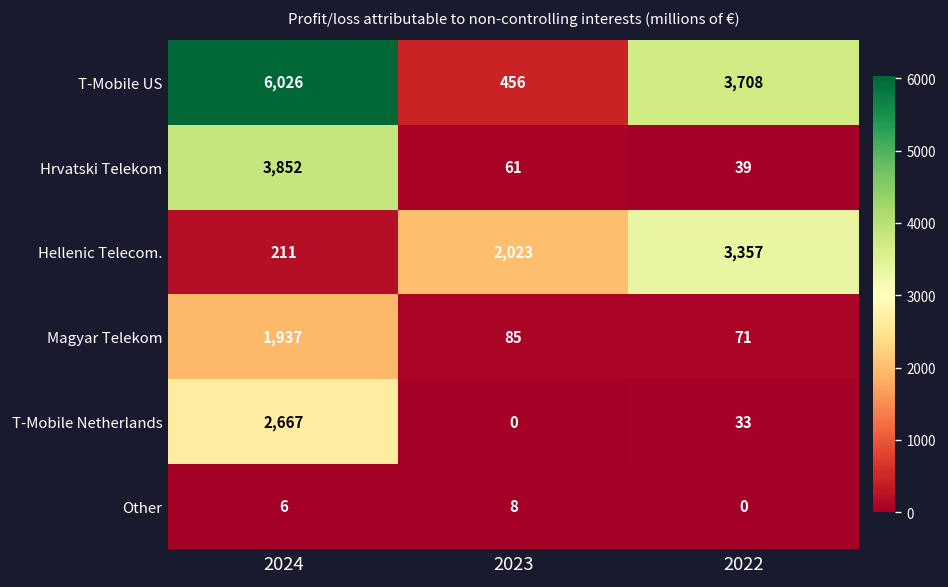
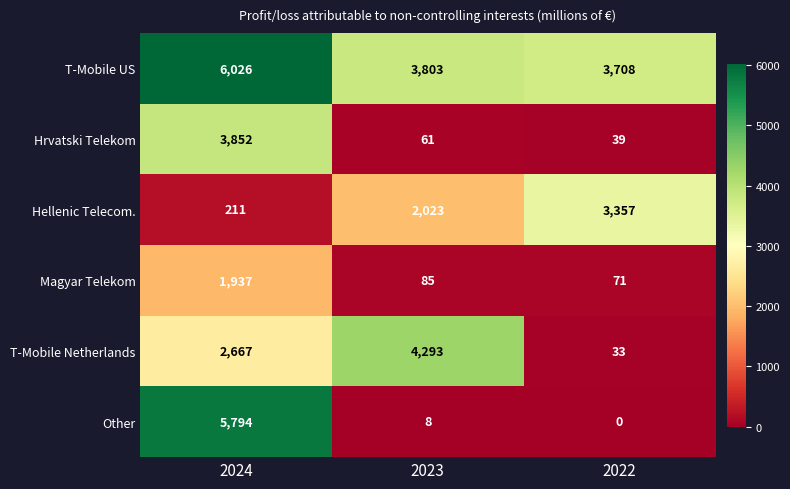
  {
    "T-Mobile US": {
      "2024": "6,026",
-     "2023": "456",
+     "2023": "3,803",
      "2022": "3,708"
    },
    "Hrvatski Telekom": {
      "2024": "3,852",
      "2023": "61",
      "2022": "39"
    },
    "Hellenic Telecom.": {
      "2024": "211",
      "2023": "2,023",
      "2022": "3,357"
    },
    "Magyar Telekom": {
      "2024": "1,937",
      "2023": "85",
      "2022": "71"
    },
    "T-Mobile Netherlands": {
      "2024": "2,667",
-     "2023": "0",
+     "2023": "4,293",
      "2022": "33"
    },
    "Other": {
-     "2024": "6",
+     "2024": "5,794",
      "2023": "8",
      "2022": "0"
    }
  }
